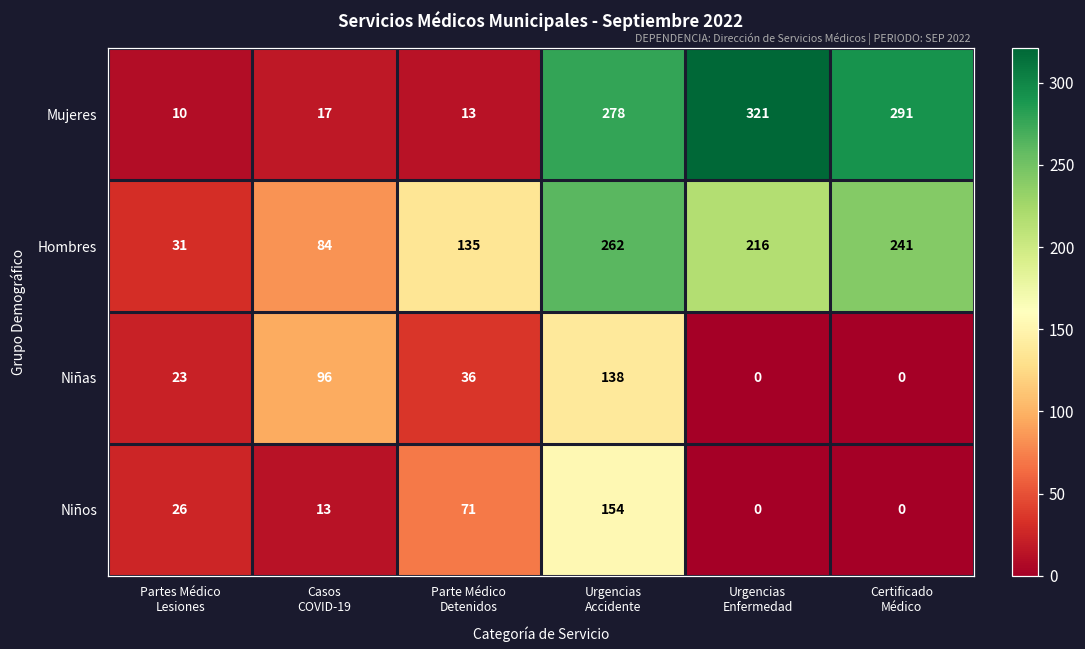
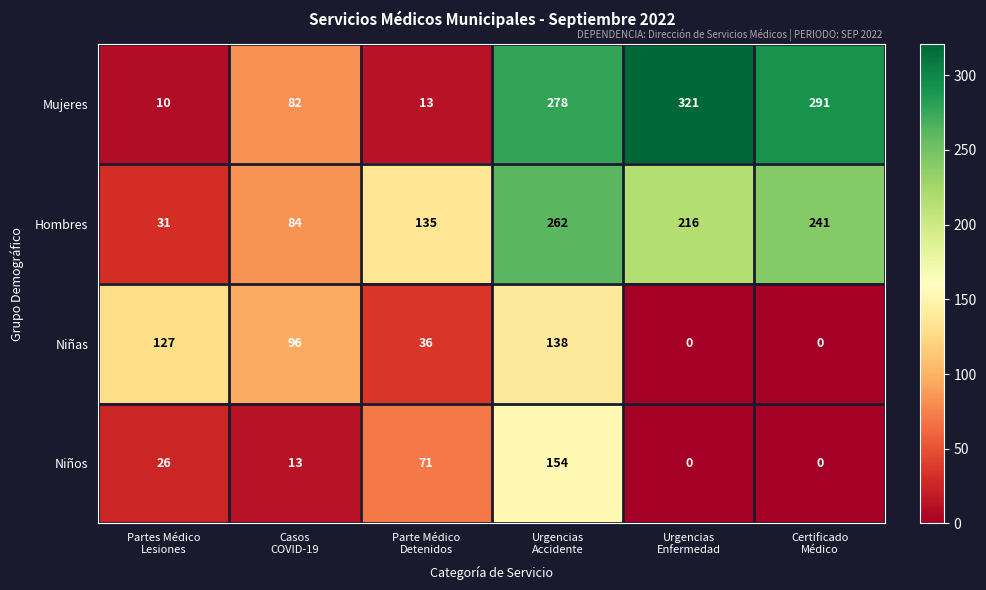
  {
    "Mujeres": {
      "Partes Médico Lesiones": 10,
-     "Casos COVID-19": 17,
+     "Casos COVID-19": 82,
      "Parte Médico Detenidos": 13,
      "Urgencias Accidente": 278,
      "Urgencias Enfermedad": 321,
      "Certificado Médico": 291
    },
    "Hombres": {
      "Partes Médico Lesiones": 31,
      "Casos COVID-19": 84,
      "Parte Médico Detenidos": 135,
      "Urgencias Accidente": 262,
      "Urgencias Enfermedad": 216,
      "Certificado Médico": 241
    },
    "Niñas": {
-     "Partes Médico Lesiones": 23,
+     "Partes Médico Lesiones": 127,
      "Casos COVID-19": 96,
      "Parte Médico Detenidos": 36,
      "Urgencias Accidente": 138,
      "Urgencias Enfermedad": 0,
      "Certificado Médico": 0
    },
    "Niños": {
      "Partes Médico Lesiones": 26,
      "Casos COVID-19": 13,
      "Parte Médico Detenidos": 71,
      "Urgencias Accidente": 154,
      "Urgencias Enfermedad": 0,
      "Certificado Médico": 0
    }
  }
